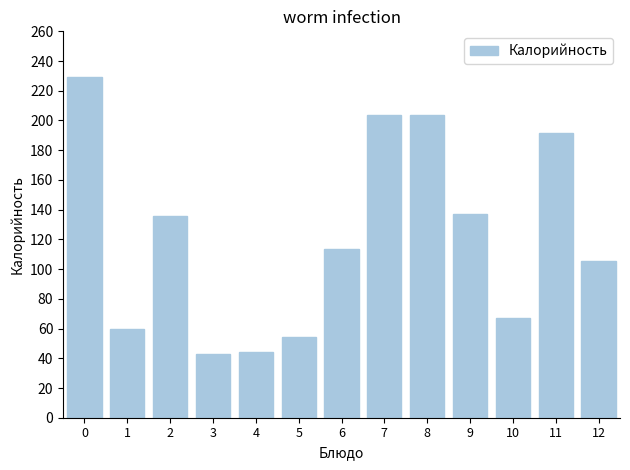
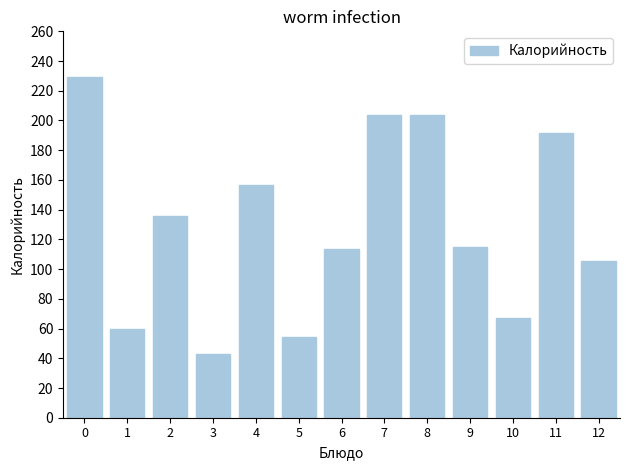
  {
    "0": 229,
    "1": 60,
    "2": 136,
    "3": 43,
-   "4": 44,
+   "4": 156,
    "5": 54,
    "6": 114,
    "7": 204,
    "8": 204,
-   "9": 137,
+   "9": 115,
    "10": 67,
    "11": 192,
    "12": 106
  }
